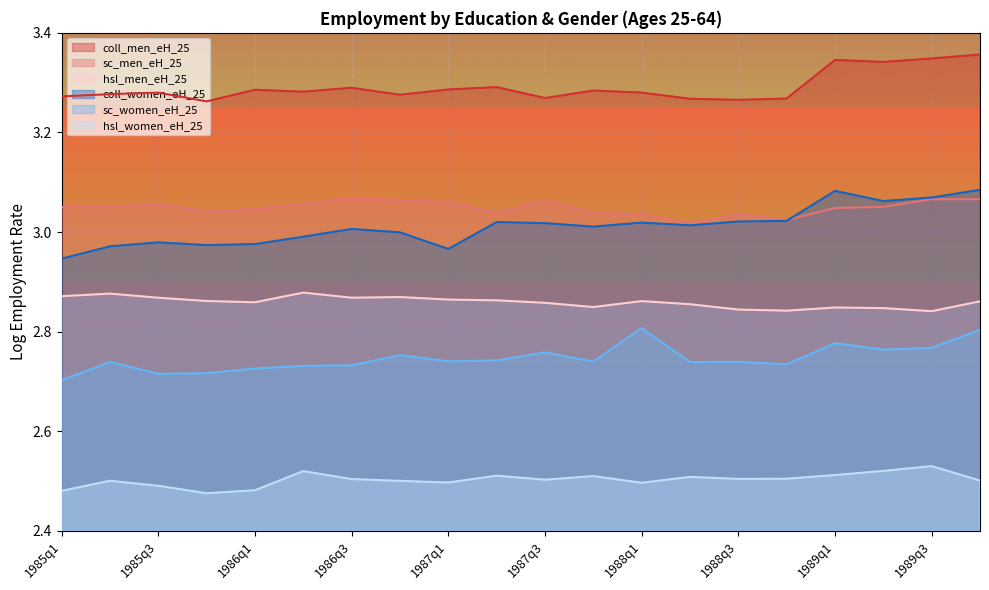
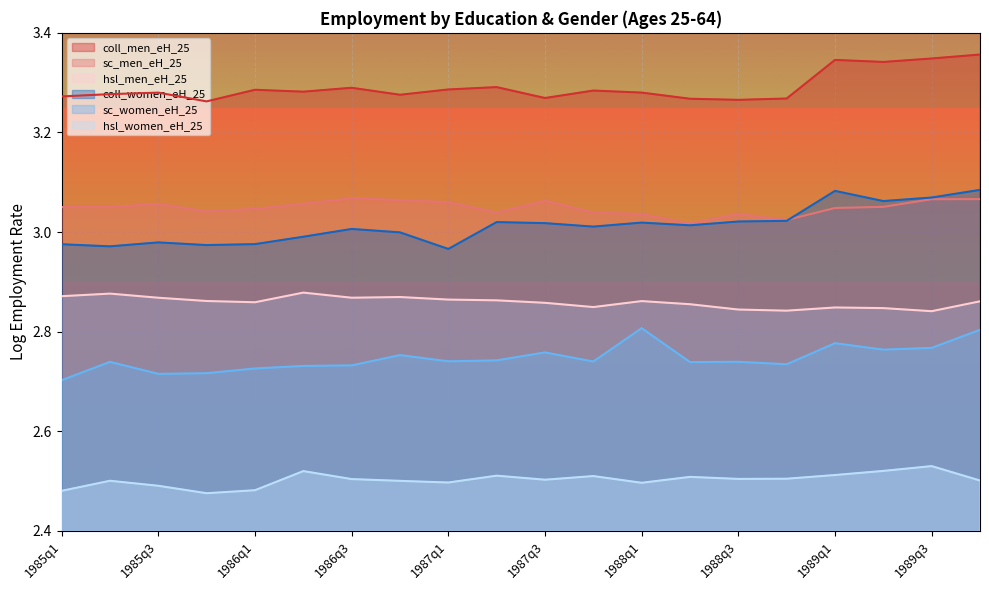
  {
    "coll_women_eH_25": {
-     "1985q1": 2.95,
+     "1985q1": 2.98,
      "1985q3": 2.98,
      "1986q1": 2.98,
      "1986q3": 3.01,
      "1987q1": 2.97,
      "1987q3": 3.02,
      "1988q1": 3.02,
      "1988q3": 3.02,
      "1989q1": 3.08
    }
  }
